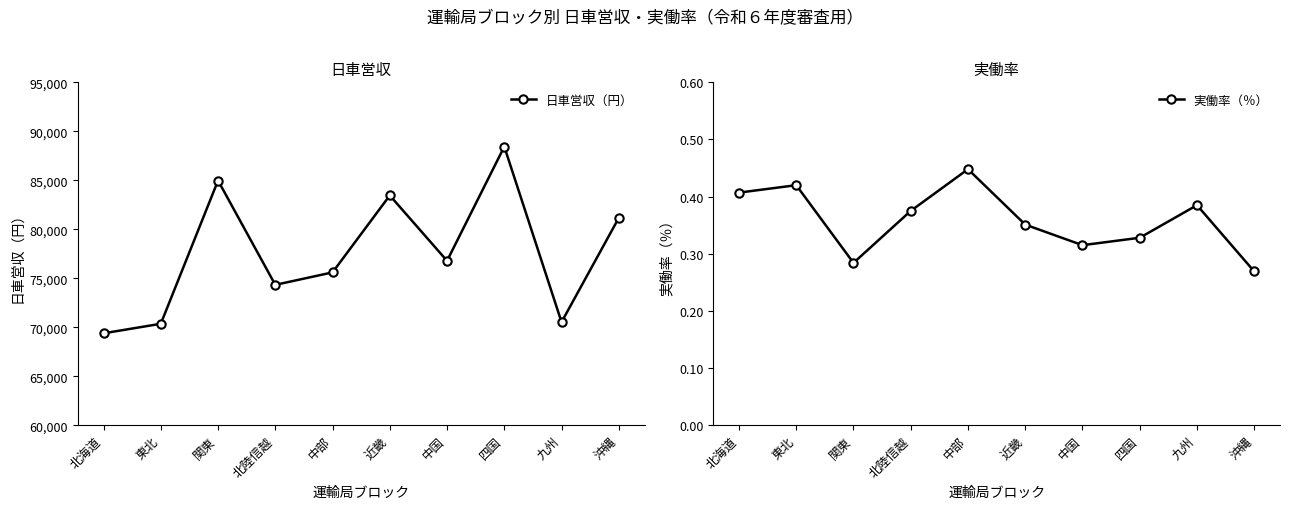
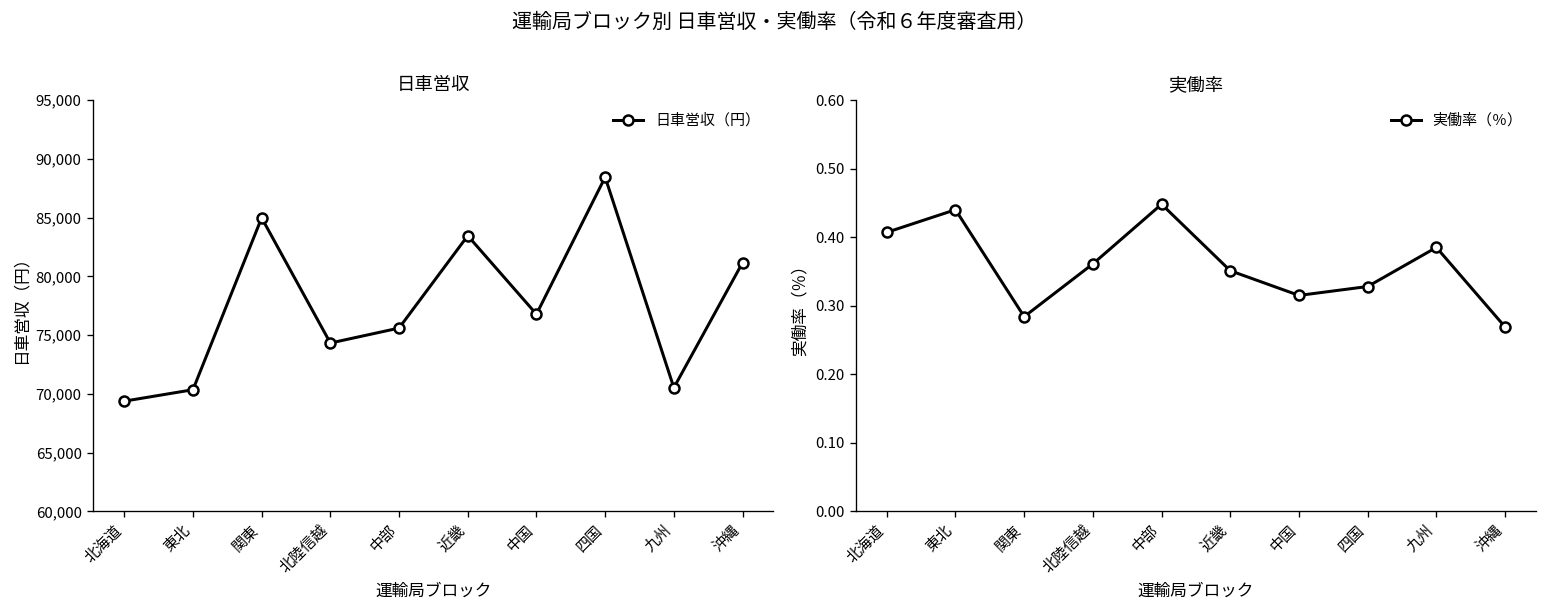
  {
    "日車営収": {
      "北海道": "69,000",
      "東北": "70,000",
      "関東": "85,000",
      "北陸信越": "74,000",
      "中部": "76,000",
      "近畿": "83,000",
      "中国": "77,000",
      "四国": "88,000",
      "九州": "71,000",
      "沖縄": "81,000"
    },
    "実働率": {
      "北海道": "0.41",
-     "東北": "0.42",
+     "東北": "0.44",
      "関東": "0.28",
-     "北陸信越": "0.38",
+     "北陸信越": "0.36",
      "中部": "0.45",
      "近畿": "0.35",
      "中国": "0.32",
      "四国": "0.33",
      "九州": "0.39",
      "沖縄": "0.27"
    }
  }
